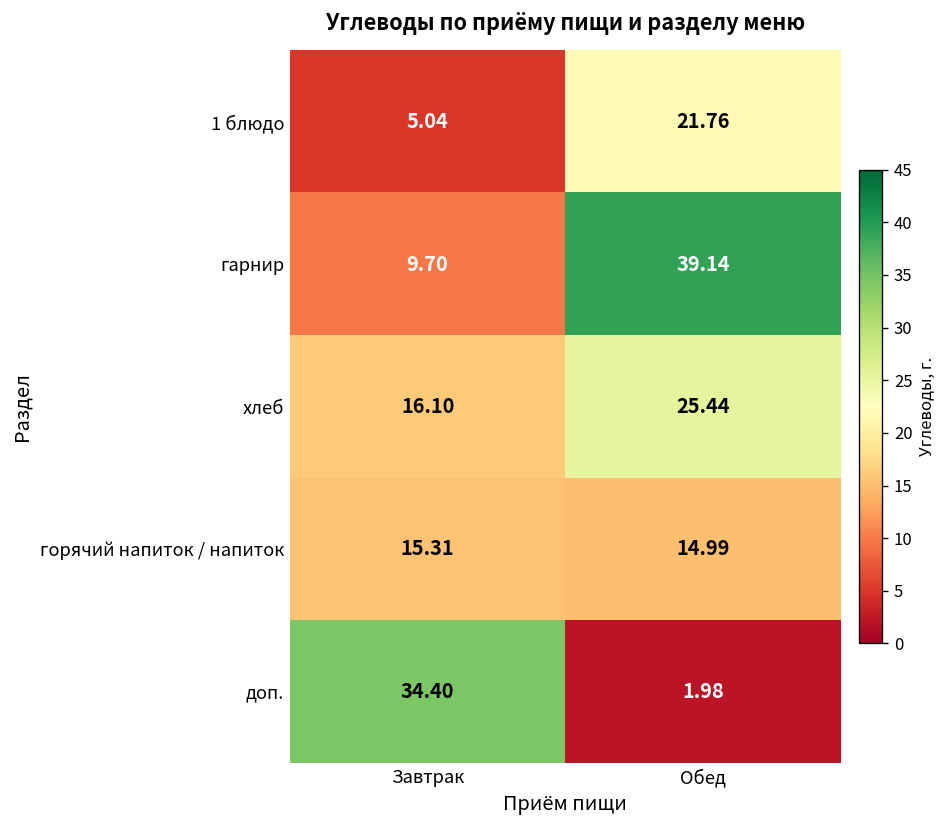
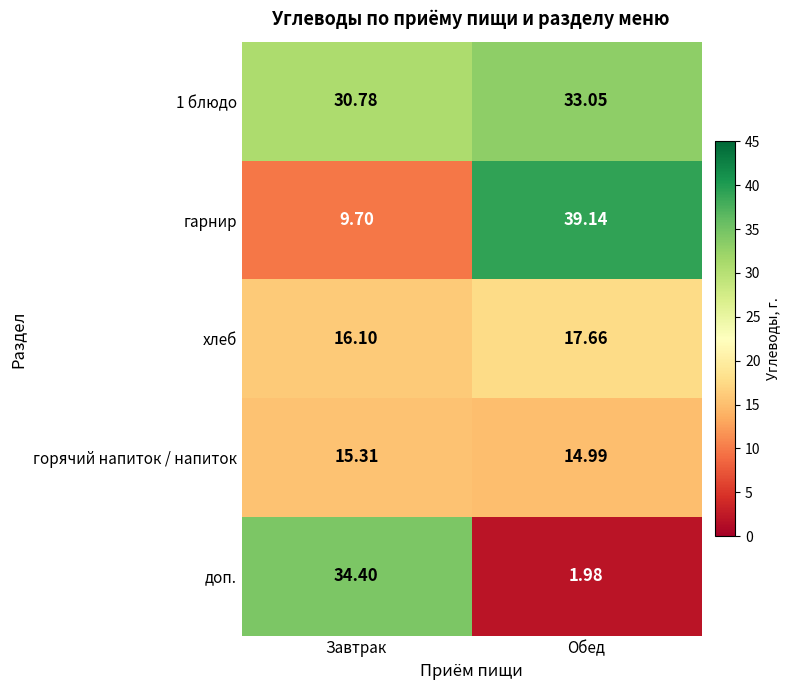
  {
    "1 блюдо": {
-     "Завтрак": 5.04,
-     "Обед": 21.76
+     "Завтрак": 30.78,
+     "Обед": 33.05
    },
    "гарнир": {
      "Завтрак": 9.70,
      "Обед": 39.14
    },
    "хлеб": {
      "Завтрак": 16.10,
-     "Обед": 25.44
+     "Обед": 17.66
    },
    "горячий напиток / напиток": {
      "Завтрак": 15.31,
      "Обед": 14.99
    },
    "доп.": {
      "Завтрак": 34.40,
      "Обед": 1.98
    }
  }
